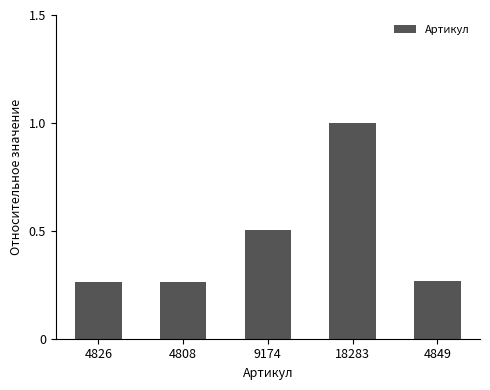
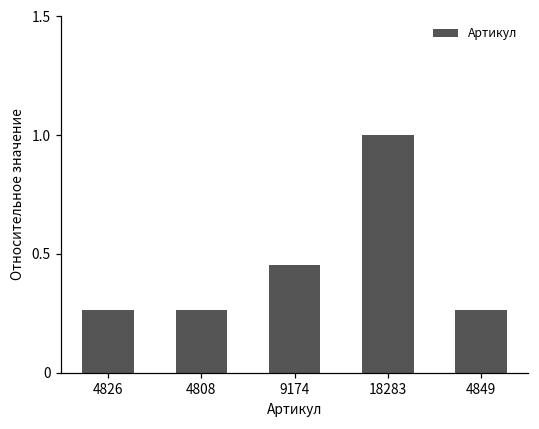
  {
    "4826": 0.26,
    "4808": 0.26,
-   "9174": 0.50,
+   "9174": 0.45,
    "18283": 1.00,
    "4849": 0.27
  }
